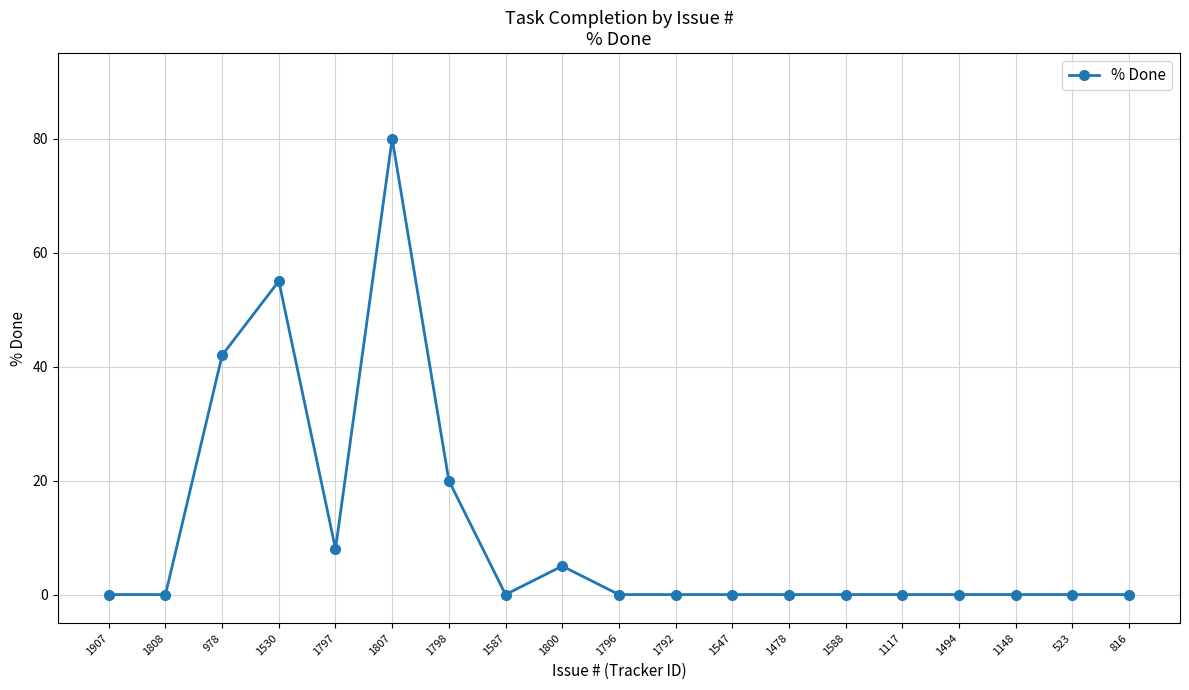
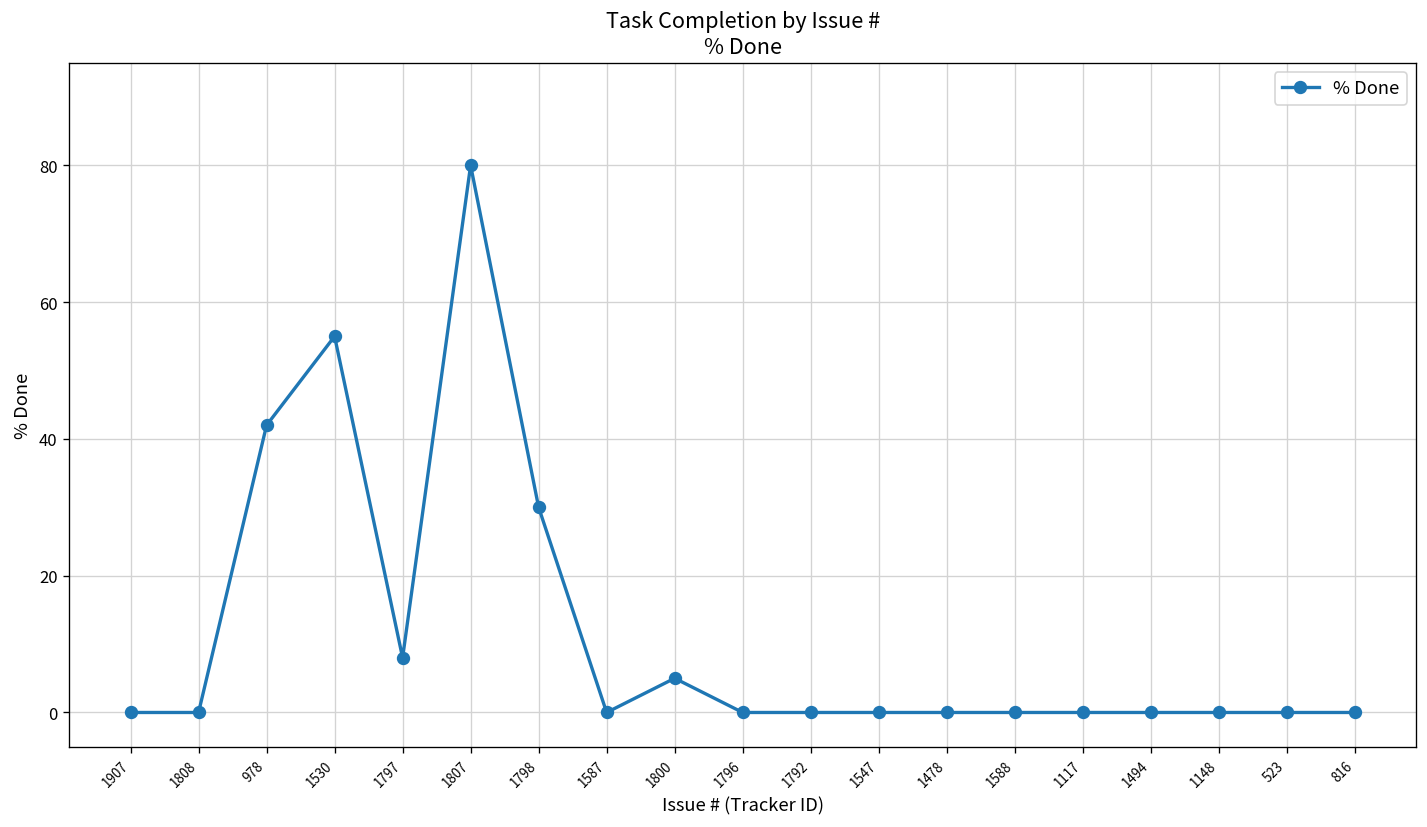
  {
    "1907": 0,
    "1808": 0,
    "978": 42,
    "1530": 55,
    "1797": 8,
    "1807": 80,
-   "1798": 20,
+   "1798": 30,
    "1587": 0,
    "1800": 5,
    "1796": 0,
    "1792": 0,
    "1547": 0,
    "1478": 0,
    "1588": 0,
    "1117": 0,
    "1494": 0,
    "1148": 0,
    "523": 0,
    "816": 0
  }
